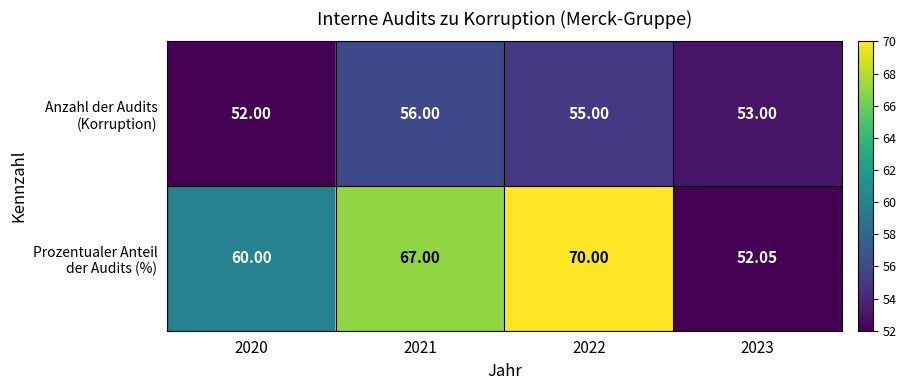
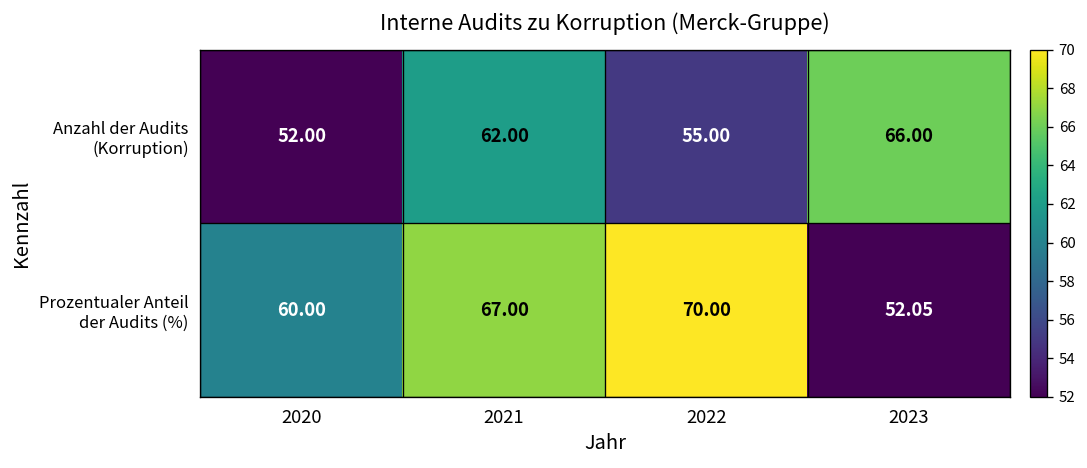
  {
    "Anzahl der Audits (Korruption)": {
      "2020": 52.00,
-     "2021": 56.00,
+     "2021": 62.00,
      "2022": 55.00,
-     "2023": 53.00
+     "2023": 66.00
    },
    "Prozentualer Anteil der Audits (%)": {
      "2020": 60.00,
      "2021": 67.00,
      "2022": 70.00,
      "2023": 52.05
    }
  }
